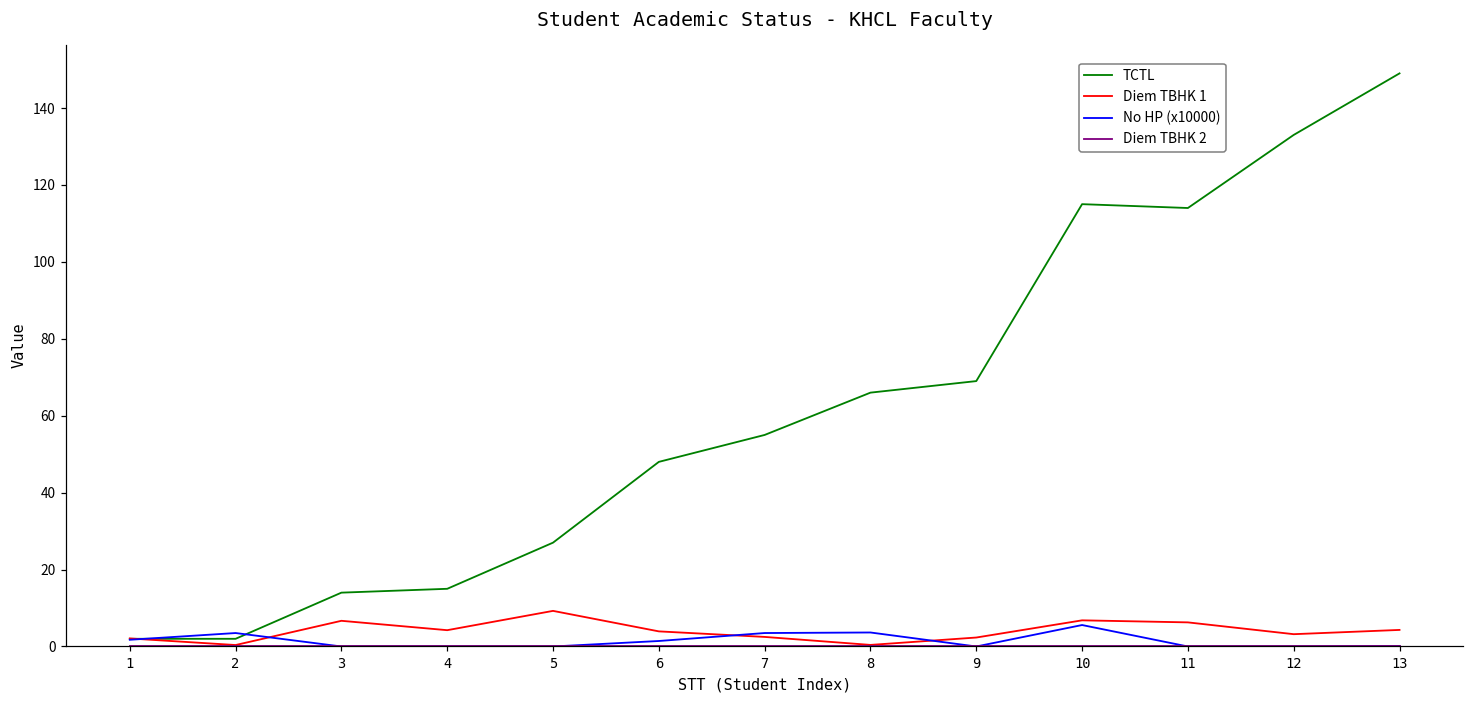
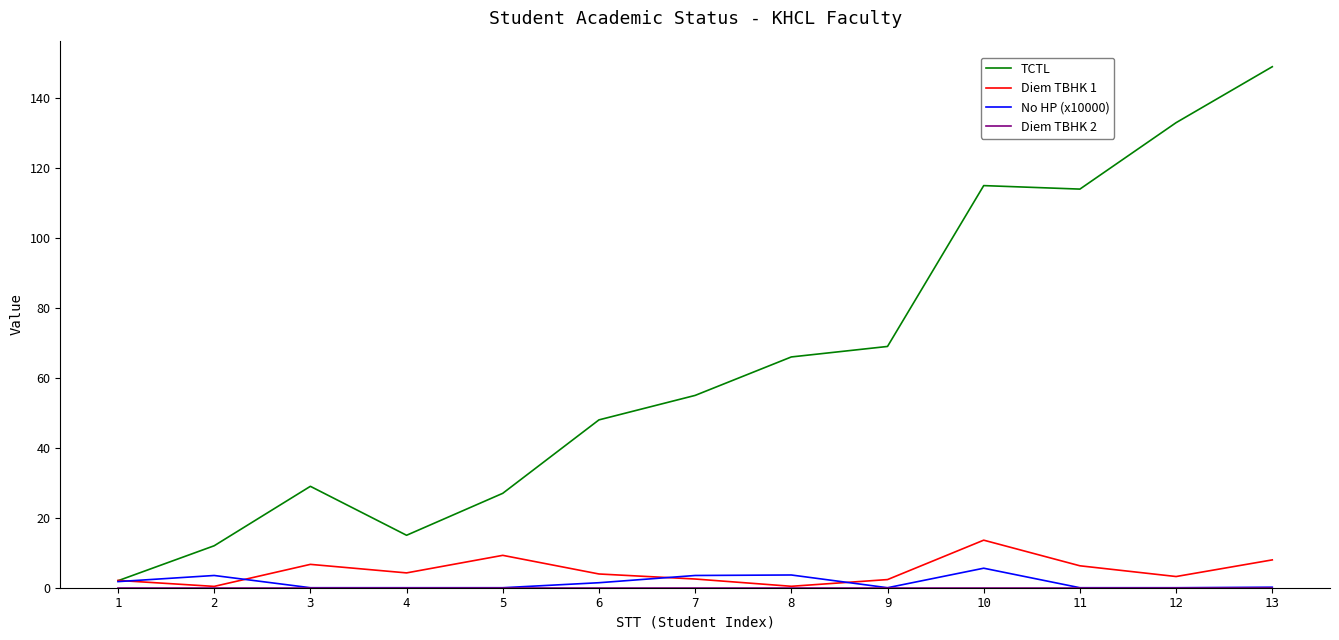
  {
    "TCTL": {
-     "2": 2,
-     "3": 14,
+     "2": 12,
+     "3": 29,
      "4": 15,
      "5": 27,
      "6": 48,
      "7": 55,
      "8": 66,
      "9": 69,
      "10": 115,
      "11": 114,
      "12": 133,
      "13": 149
    },
    "Diem TBHK 1": {
      "3": 7,
      "4": 4,
      "5": 9,
      "6": 4,
      "7": 2,
      "9": 2,
-     "10": 7,
+     "10": 14,
      "11": 6,
      "12": 3,
-     "13": 4
+     "13": 8
    },
    "No HP (x10000)": {
      "2": 4,
      "6": 1,
      "7": 4,
      "8": 4,
      "10": 6
    },
    "Diem TBHK 2": {
      "1": 0,
      "6": 0,
      "7": 0,
      "10": 0
    }
  }
